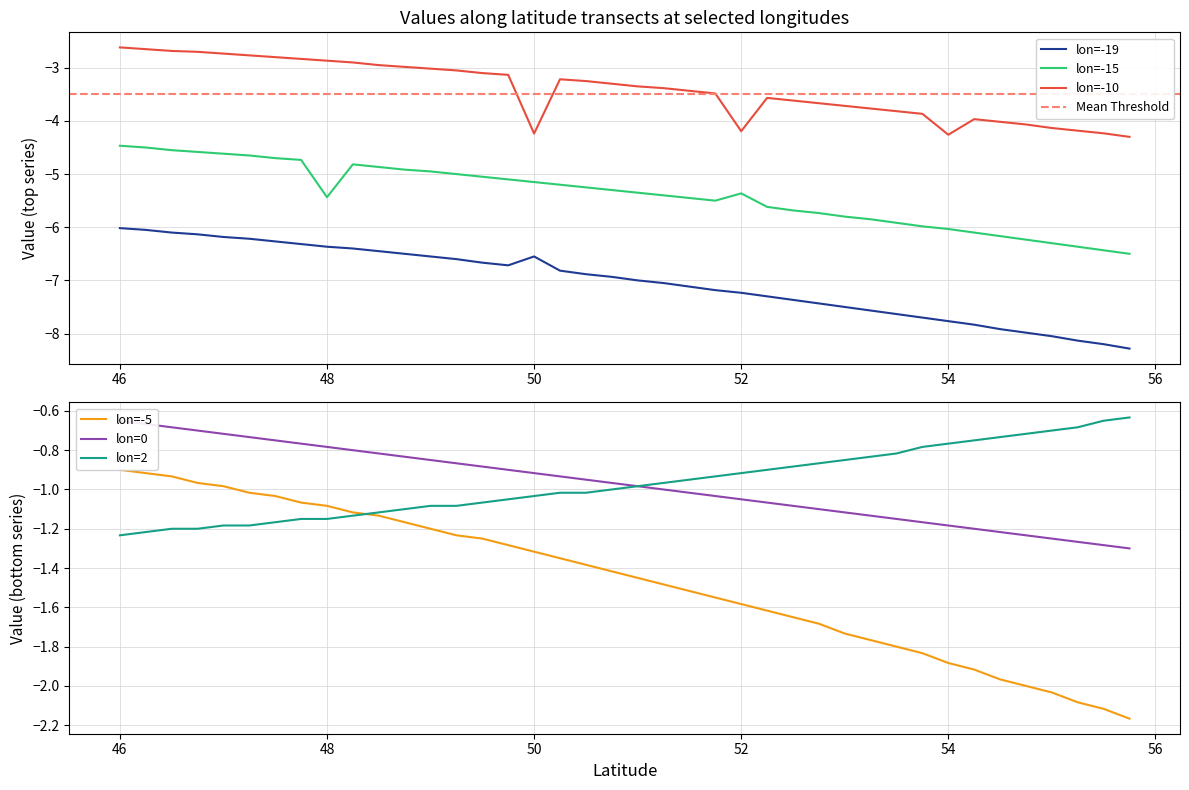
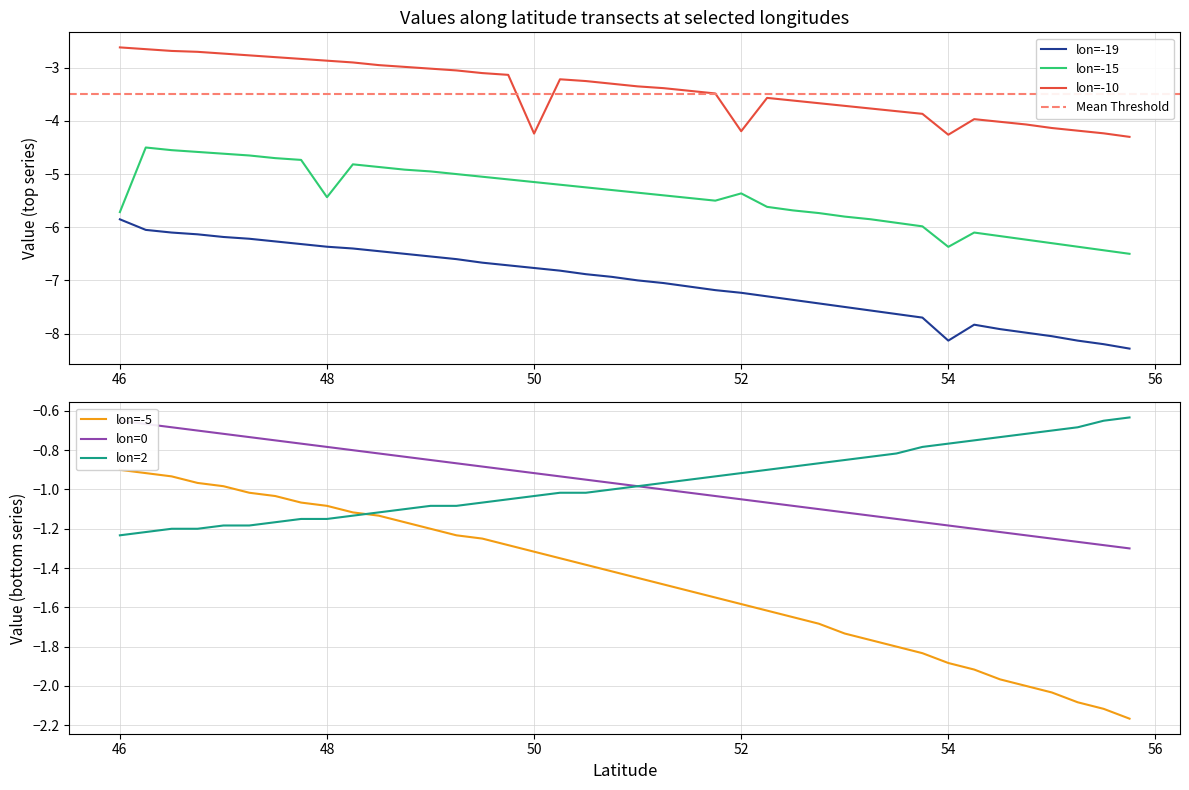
  {
    "Values along latitude transects at selected longitudes": {
      "lon=-19": {
-       "46": -6.0,
+       "46": -5.9,
        "48": -6.4,
-       "50": -6.5,
+       "50": -6.8,
        "52": -7.2,
-       "54": -7.8
+       "54": -8.1
      },
      "lon=-15": {
-       "46": -4.5,
+       "46": -5.7,
        "48": -5.4,
        "50": -5.2,
        "52": -5.4,
-       "54": -6.0
+       "54": -6.4
      },
      "lon=-10": {
        "46": -2.6,
        "48": -2.9,
        "50": -4.2,
        "52": -4.2,
        "54": -4.3
      }
    }
  }
